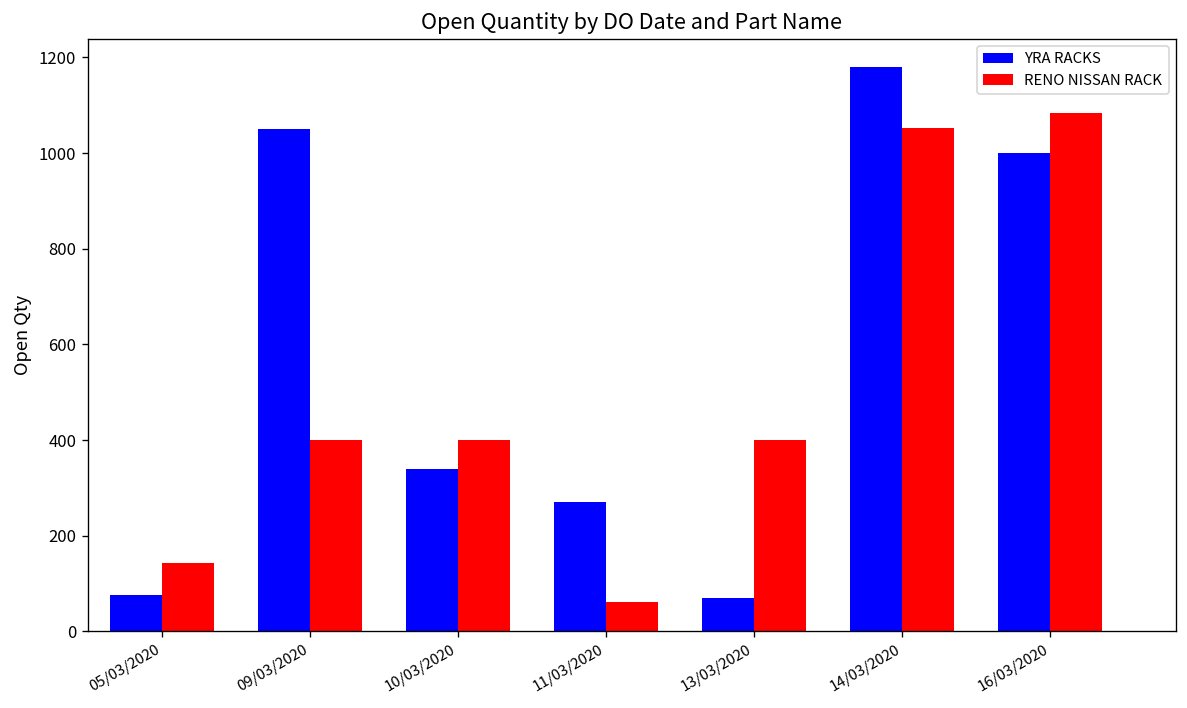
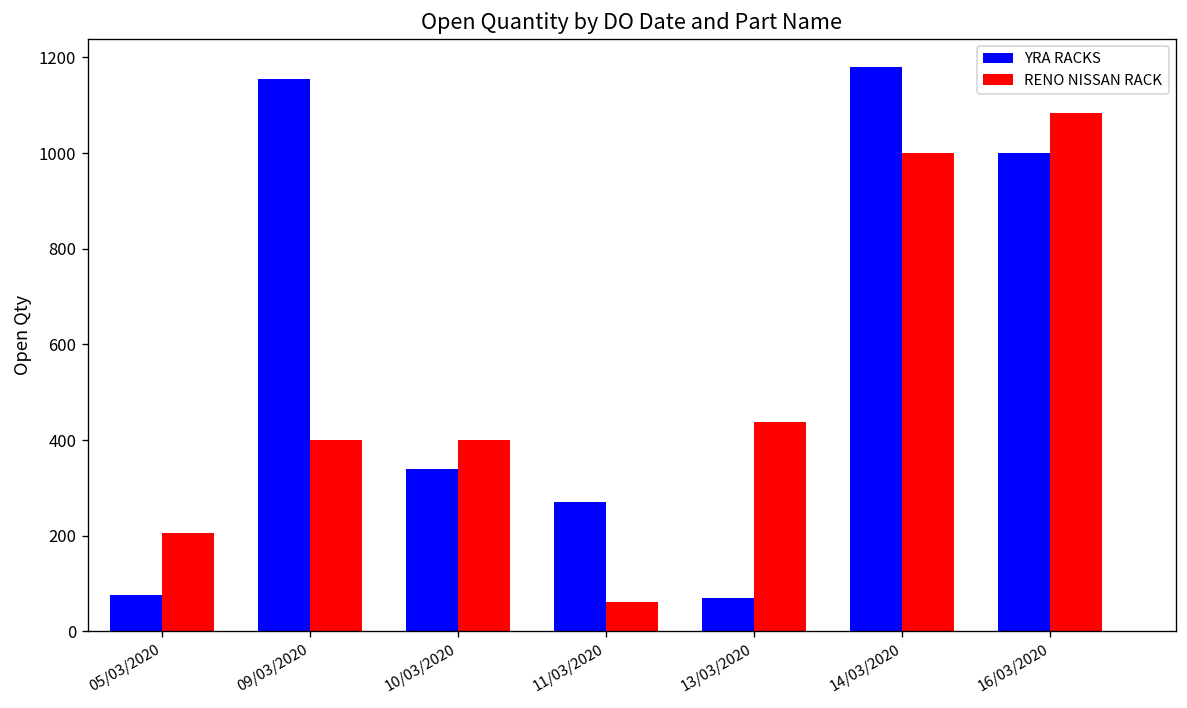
  {
    "YRA RACKS": {
      "05/03/2020": 80,
-     "09/03/2020": 1050,
+     "09/03/2020": 1160,
      "10/03/2020": 340,
      "11/03/2020": 270,
      "13/03/2020": 70,
      "14/03/2020": 1180,
      "16/03/2020": 1000
    },
    "RENO NISSAN RACK": {
-     "05/03/2020": 140,
+     "05/03/2020": 210,
      "09/03/2020": 400,
      "10/03/2020": 400,
      "11/03/2020": 60,
-     "13/03/2020": 400,
-     "14/03/2020": 1050,
+     "13/03/2020": 440,
+     "14/03/2020": 1000,
      "16/03/2020": 1080
    }
  }
